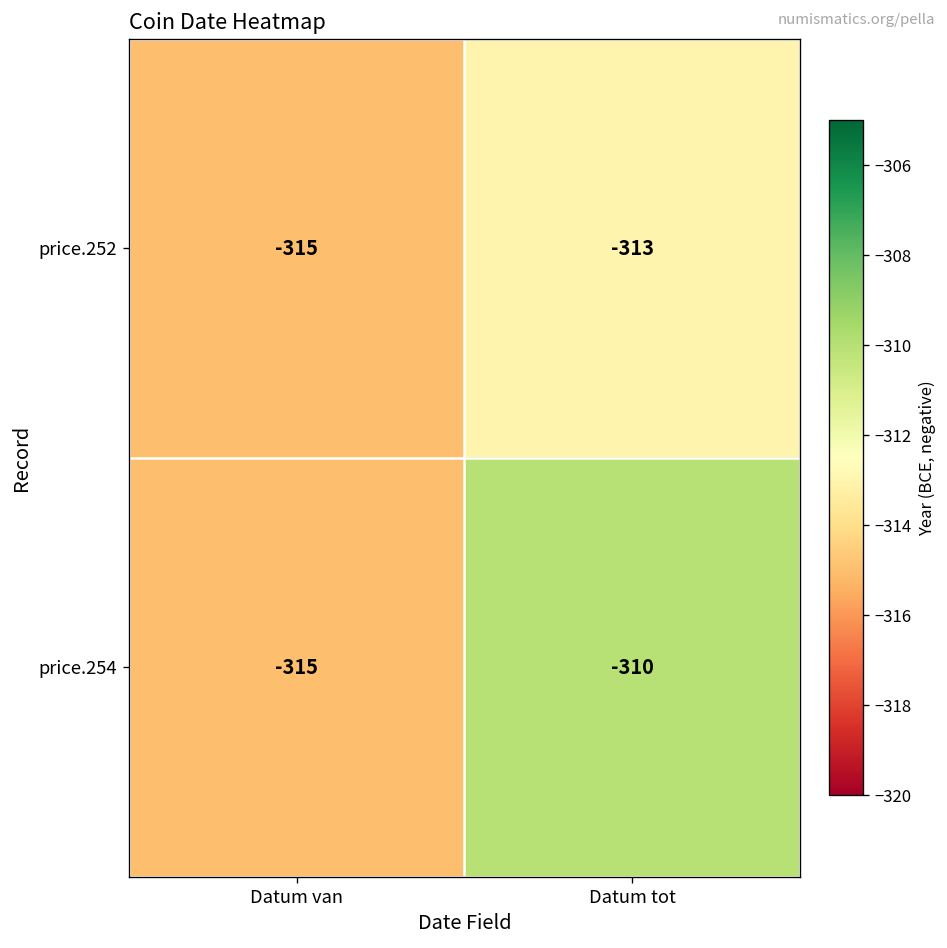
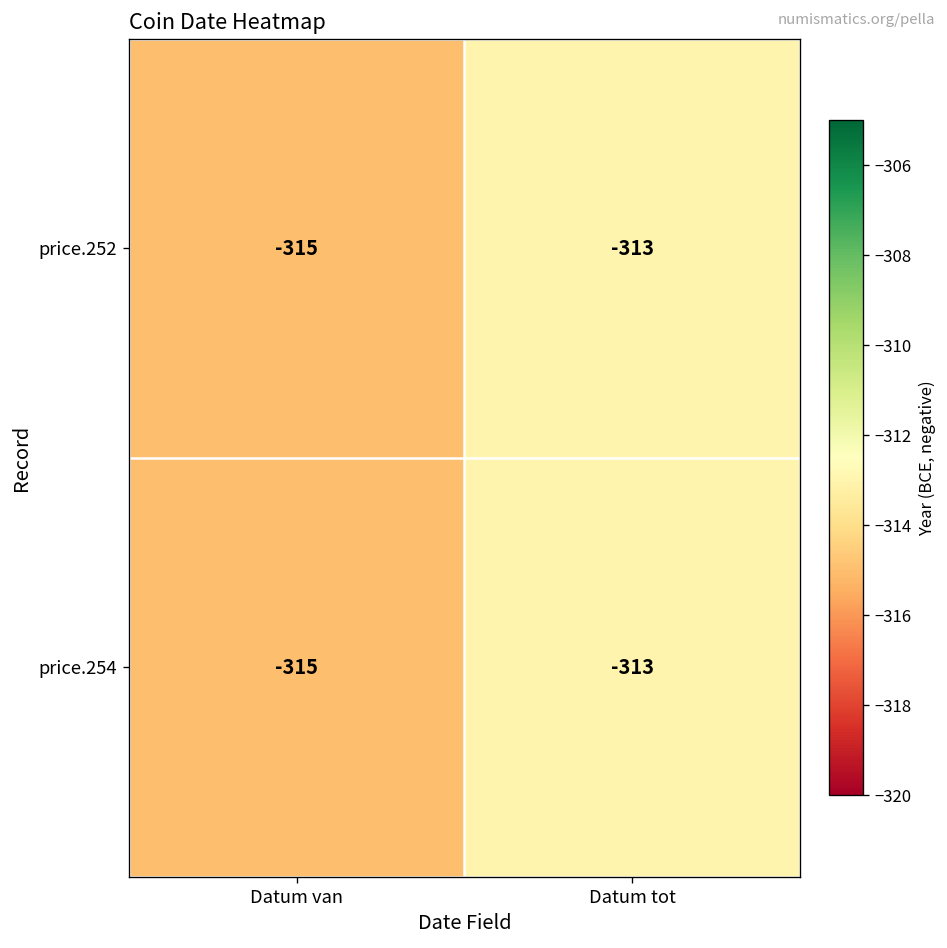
  {
    "price.252": {
      "Datum van": -315,
      "Datum tot": -313
    },
    "price.254": {
      "Datum van": -315,
-     "Datum tot": -310
+     "Datum tot": -313
    }
  }
